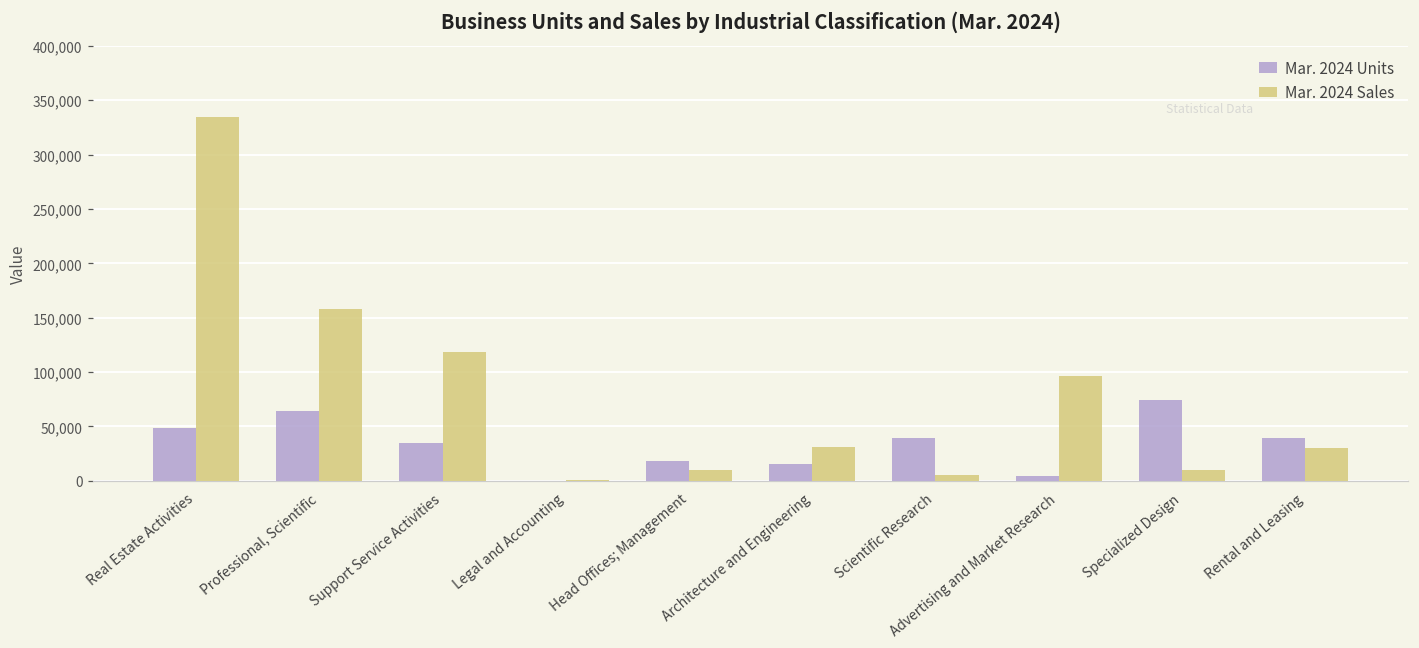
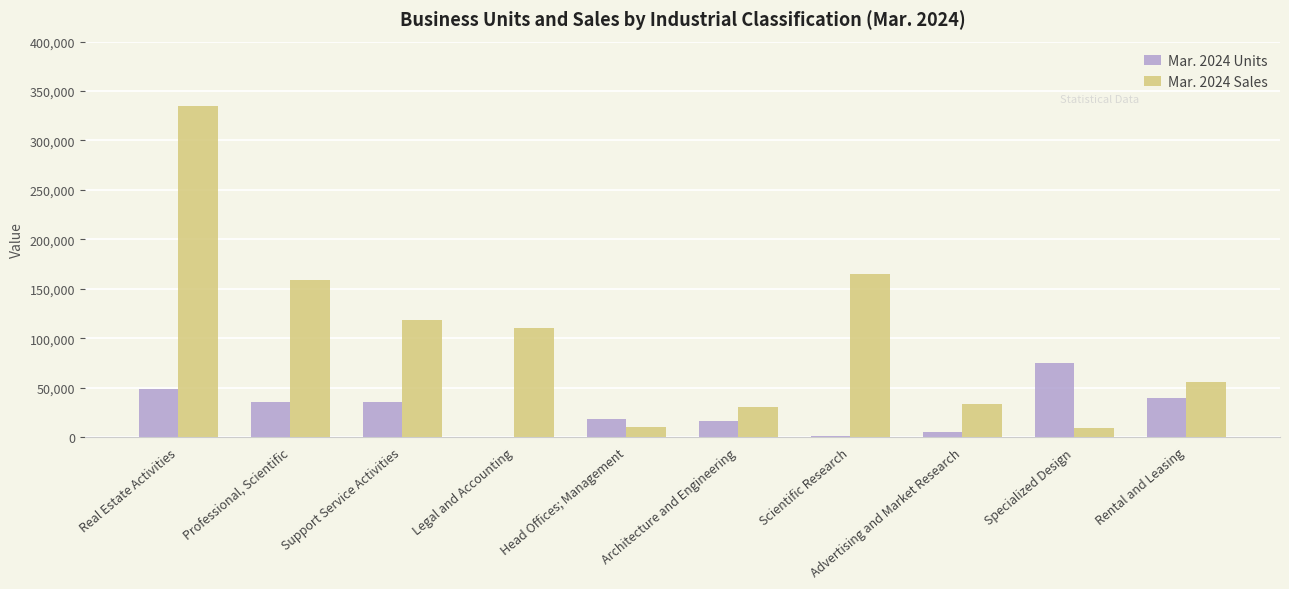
  {
    "Mar. 2024 Units": {
      "Real Estate Activities": "50,000",
-     "Professional, Scientific": "60,000",
+     "Professional, Scientific": "40,000",
      "Support Service Activities": "40,000",
      "Head Offices; Management": "20,000",
      "Architecture and Engineering": "20,000",
-     "Scientific Research": "40,000",
+     "Scientific Research": "0",
      "Advertising and Market Research": "0",
      "Specialized Design": "70,000",
      "Rental and Leasing": "40,000"
    },
    "Mar. 2024 Sales": {
      "Real Estate Activities": "330,000",
      "Professional, Scientific": "160,000",
      "Support Service Activities": "120,000",
-     "Legal and Accounting": "0",
+     "Legal and Accounting": "110,000",
      "Head Offices; Management": "10,000",
      "Architecture and Engineering": "30,000",
-     "Scientific Research": "10,000",
-     "Advertising and Market Research": "100,000",
+     "Scientific Research": "160,000",
+     "Advertising and Market Research": "30,000",
      "Specialized Design": "10,000",
-     "Rental and Leasing": "30,000"
+     "Rental and Leasing": "60,000"
    }
  }
